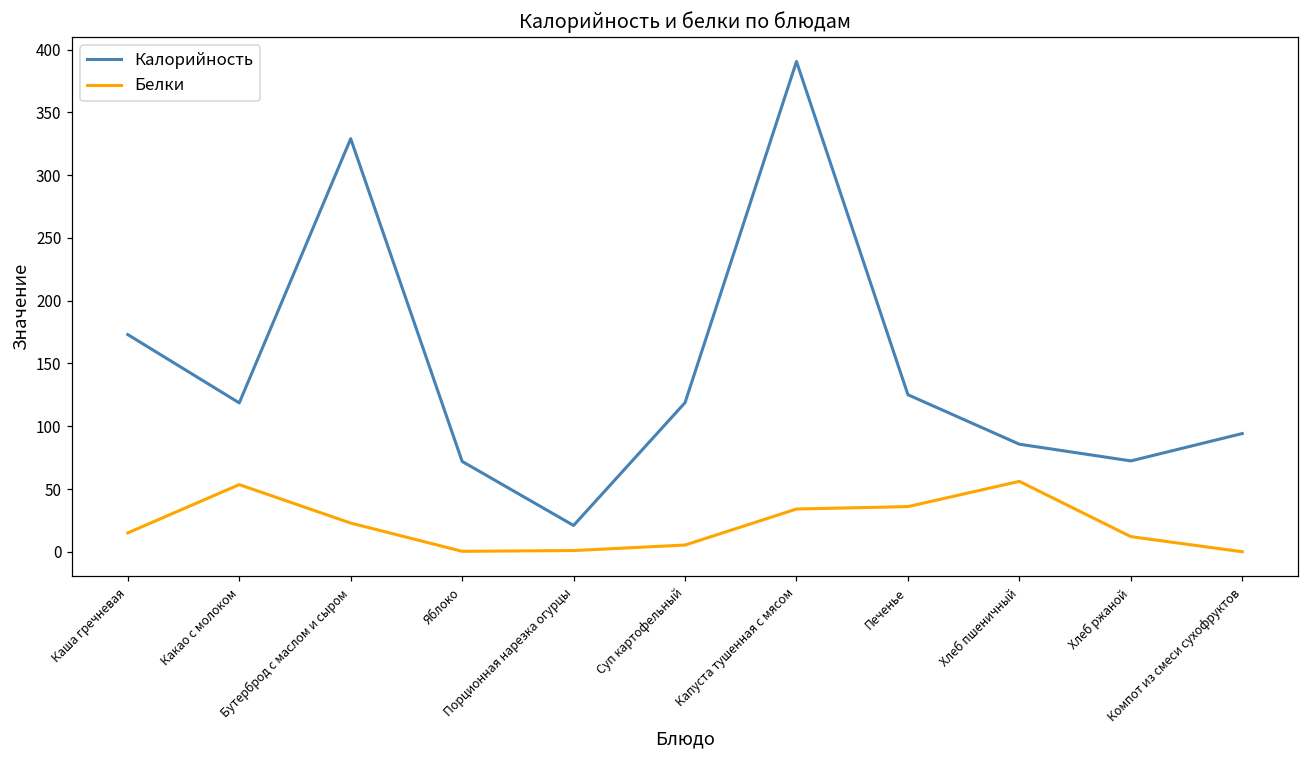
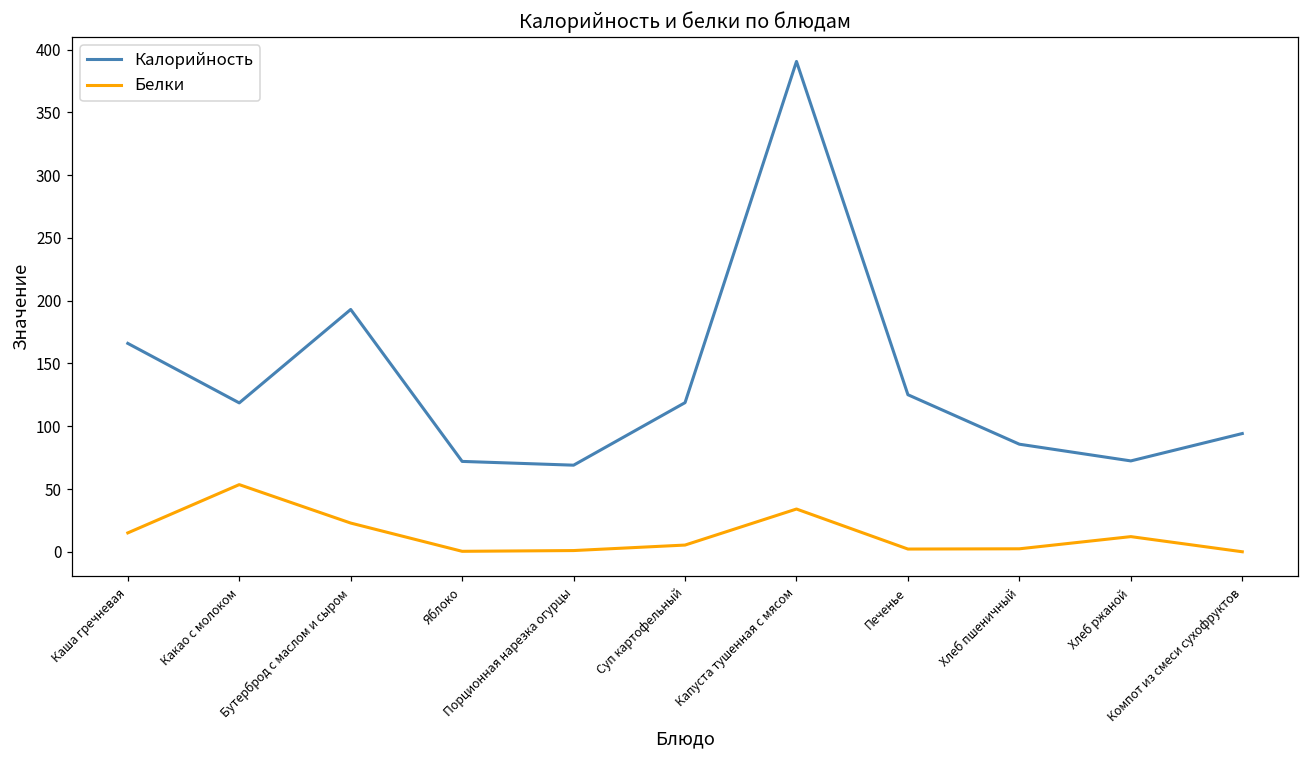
  {
    "Калорийность": {
-     "Каша гречневая": 173,
+     "Каша гречневая": 166,
      "Какао с молоком": 119,
-     "Бутерброд с маслом и сыром": 329,
+     "Бутерброд с маслом и сыром": 193,
      "Яблоко": 72,
-     "Порционная нарезка огурцы": 21,
+     "Порционная нарезка огурцы": 69,
      "Суп картофельный": 119,
      "Капуста тушенная с мясом": 391,
      "Печенье": 125,
      "Хлеб пшеничный": 86,
      "Хлеб ржаной": 72,
      "Компот из смеси сухофруктов": 94
    },
    "Белки": {
      "Каша гречневая": 15,
      "Какао с молоком": 54,
      "Бутерброд с маслом и сыром": 23,
      "Яблоко": 0,
      "Порционная нарезка огурцы": 1,
      "Суп картофельный": 5,
      "Капуста тушенная с мясом": 34,
-     "Печенье": 36,
-     "Хлеб пшеничный": 56,
+     "Печенье": 2,
+     "Хлеб пшеничный": 2,
      "Хлеб ржаной": 12,
      "Компот из смеси сухофруктов": 0
    }
  }
